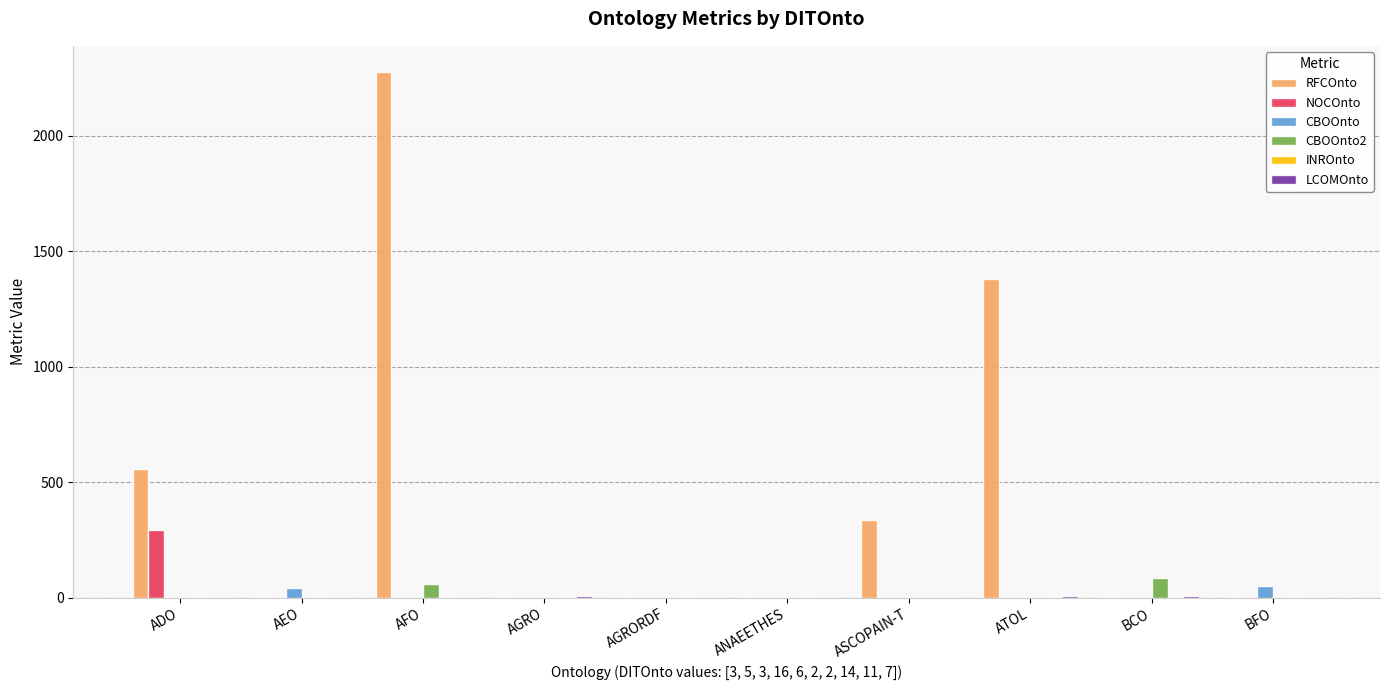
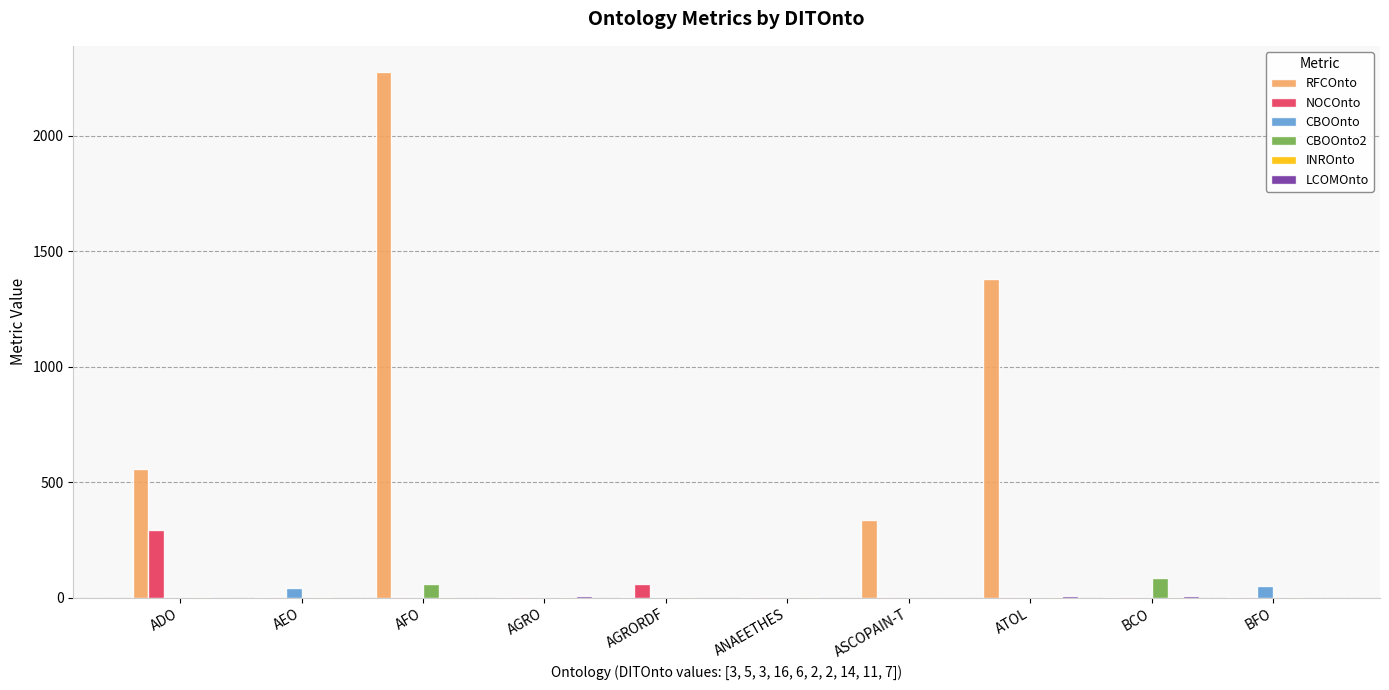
  {
    "RFCOnto": {
      "ADO": 560,
      "AFO": 2280,
      "ASCOPAIN-T": 340,
      "ATOL": 1380
    },
    "NOCOnto": {
      "ADO": 290,
-     "AGRORDF": 0
+     "AGRORDF": 60
    },
    "CBOOnto": {
      "AEO": 40,
      "BFO": 50
    },
    "CBOOnto2": {
      "AFO": 60,
      "BCO": 80
    }
  }
